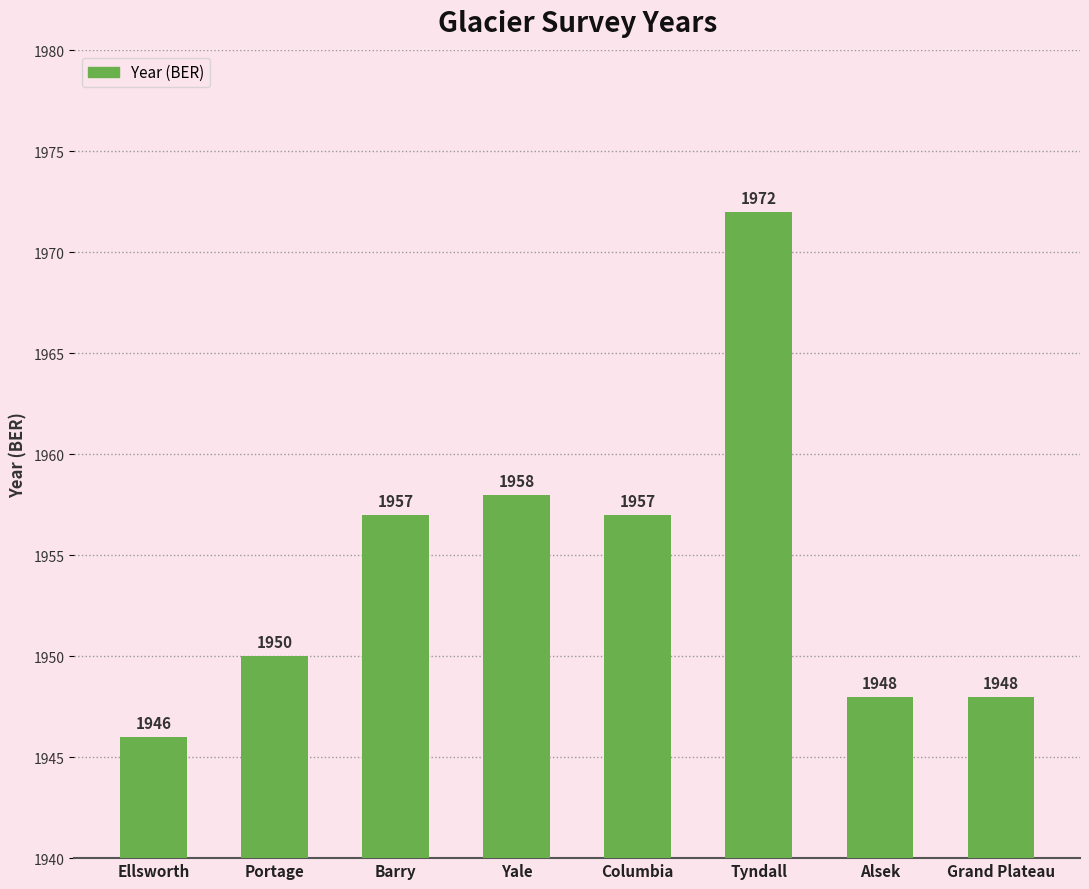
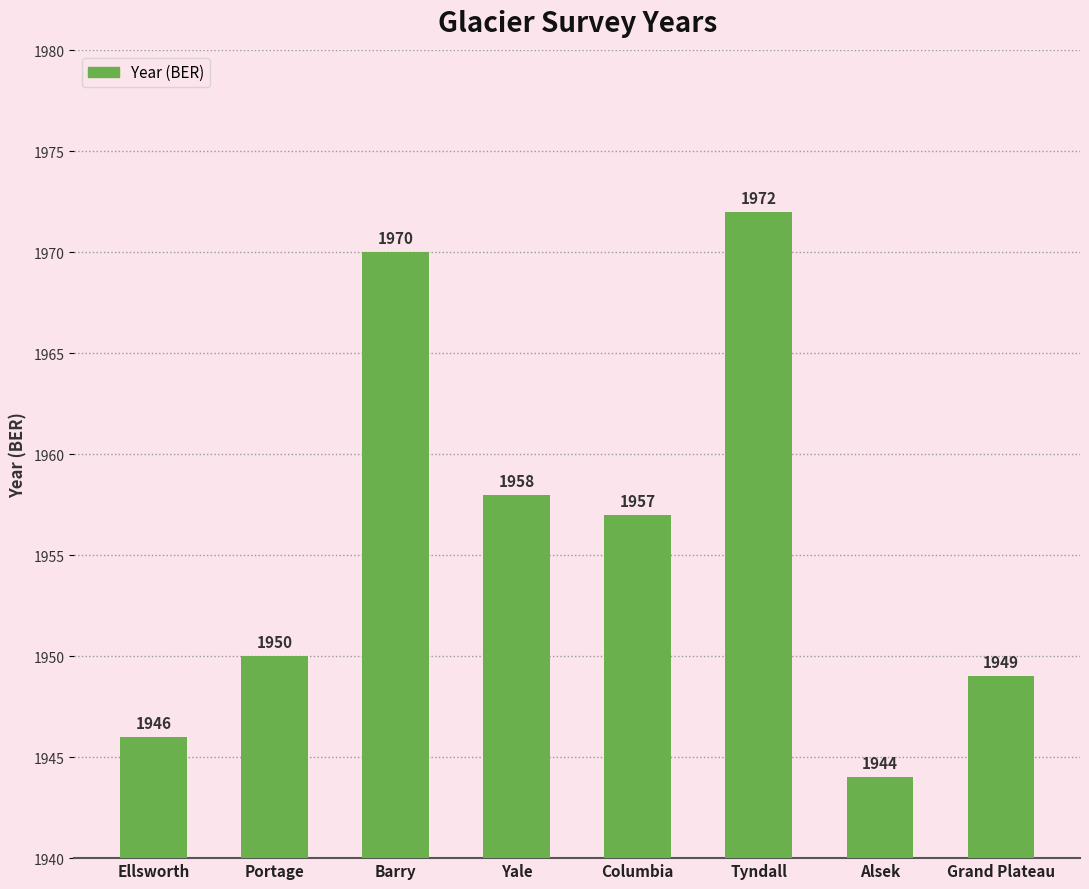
  {
    "Ellsworth": 1946,
    "Portage": 1950,
-   "Barry": 1957,
+   "Barry": 1970,
    "Yale": 1958,
    "Columbia": 1957,
    "Tyndall": 1972,
-   "Alsek": 1948,
-   "Grand Plateau": 1948
+   "Alsek": 1944,
+   "Grand Plateau": 1949
  }
